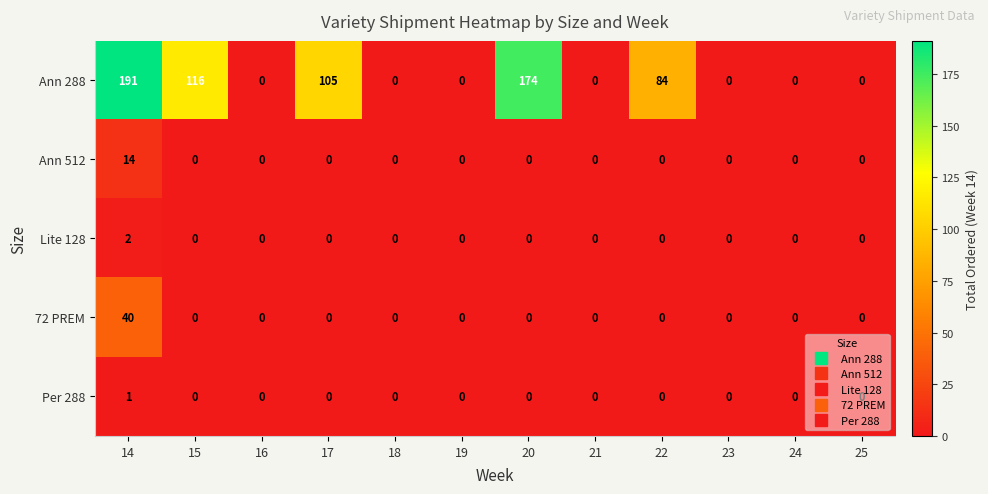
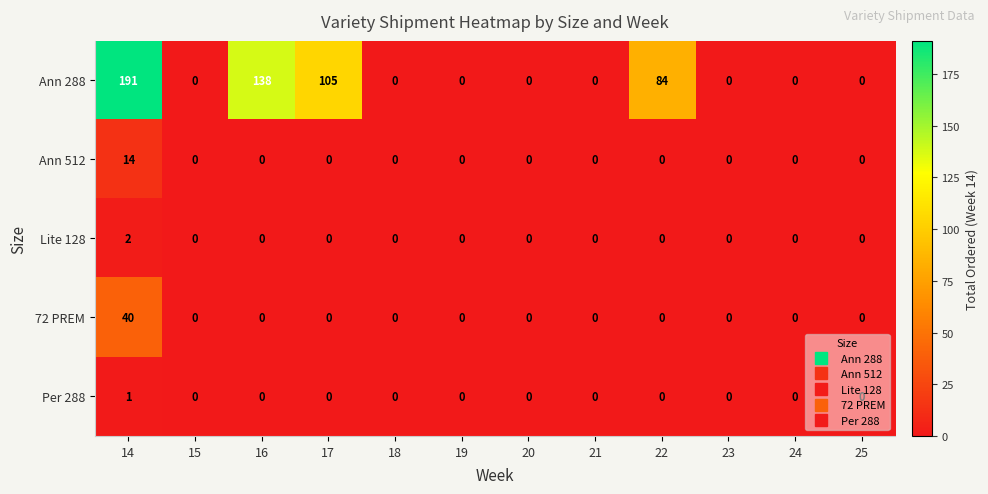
  {
    "Ann 288": {
      "14": 191,
-     "15": 116,
-     "16": 0,
+     "15": 0,
+     "16": 138,
      "17": 105,
      "18": 0,
      "19": 0,
-     "20": 174,
+     "20": 0,
      "21": 0,
      "22": 84,
      "23": 0,
      "24": 0,
      "25": 0
    },
    "Ann 512": {
      "14": 14,
      "15": 0,
      "16": 0,
      "17": 0,
      "18": 0,
      "19": 0,
      "20": 0,
      "21": 0,
      "22": 0,
      "23": 0,
      "24": 0,
      "25": 0
    },
    "Lite 128": {
      "14": 2,
      "15": 0,
      "16": 0,
      "17": 0,
      "18": 0,
      "19": 0,
      "20": 0,
      "21": 0,
      "22": 0,
      "23": 0,
      "24": 0,
      "25": 0
    },
    "72 PREM": {
      "14": 40,
      "15": 0,
      "16": 0,
      "17": 0,
      "18": 0,
      "19": 0,
      "20": 0,
      "21": 0,
      "22": 0,
      "23": 0,
      "24": 0,
      "25": 0
    },
    "Per 288": {
      "14": 1,
      "15": 0,
      "16": 0,
      "17": 0,
      "18": 0,
      "19": 0,
      "20": 0,
      "21": 0,
      "22": 0,
      "23": 0,
      "24": 0
    }
  }
